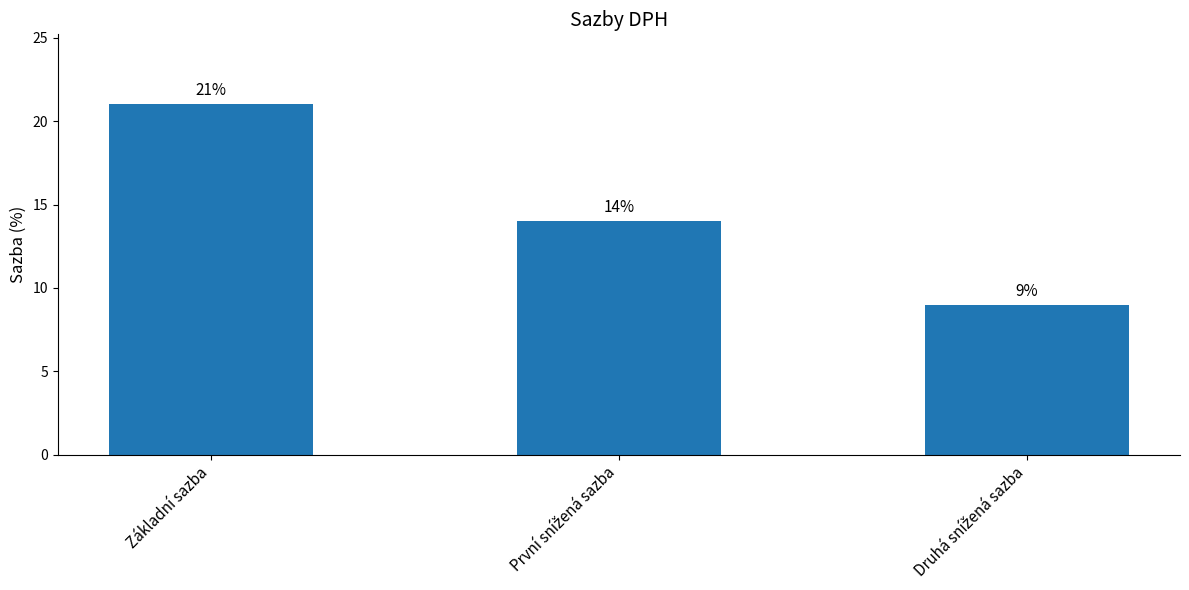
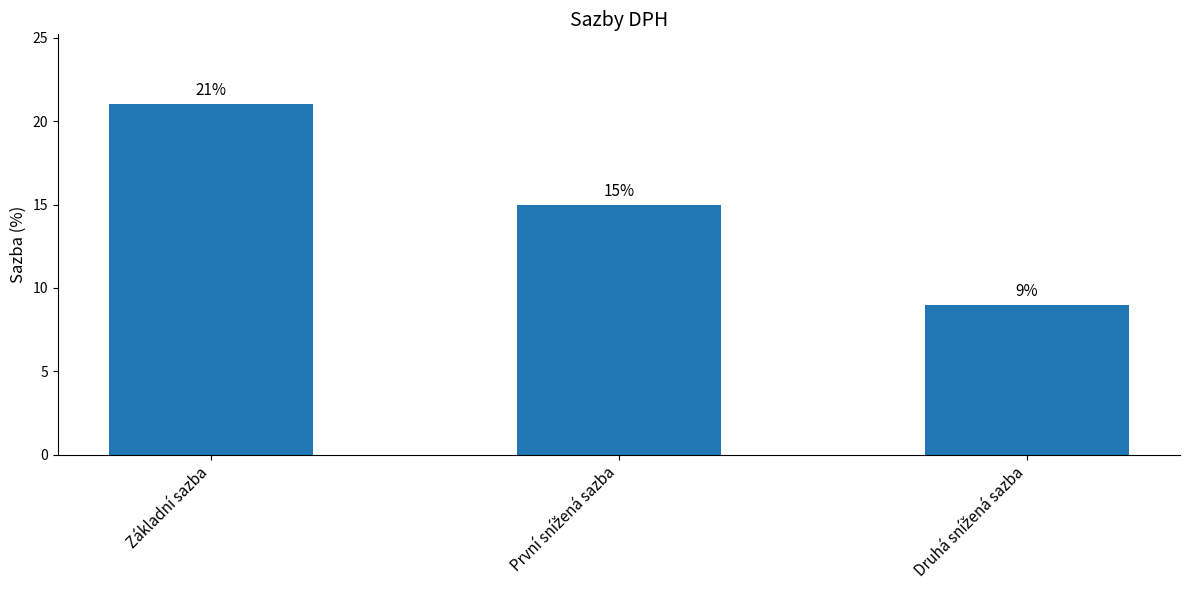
  {
    "Základní sazba": "21%",
-   "První snížená sazba": "14%",
+   "První snížená sazba": "15%",
    "Druhá snížená sazba": "9%"
  }
